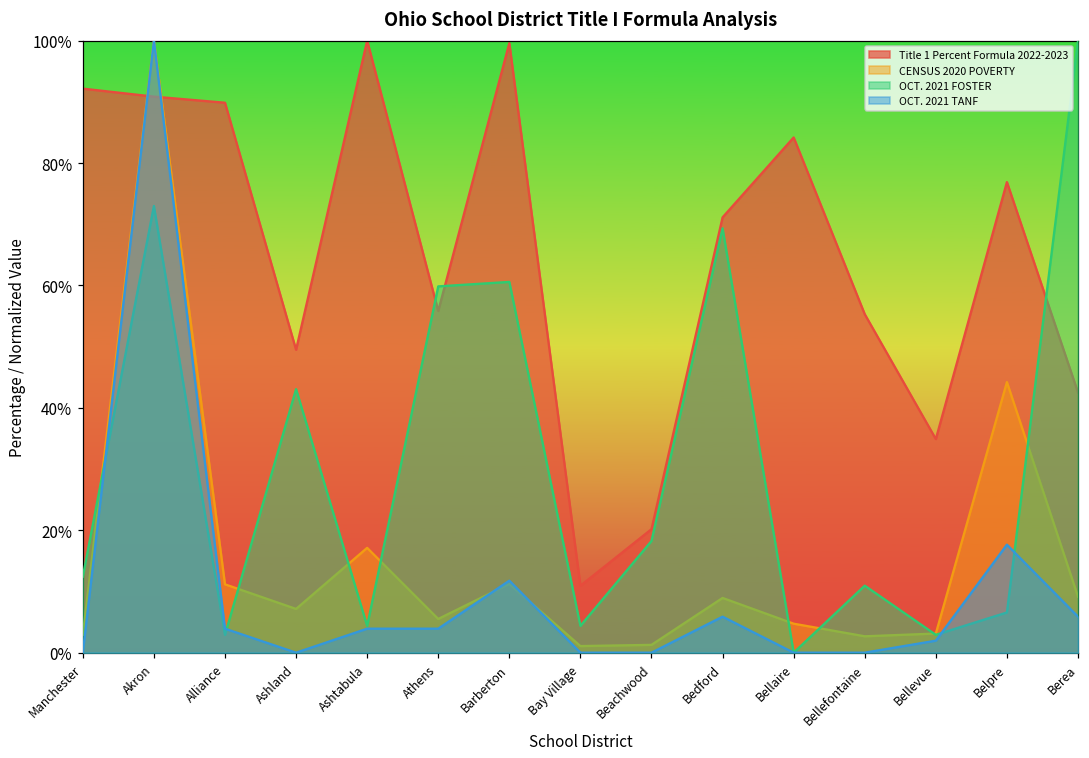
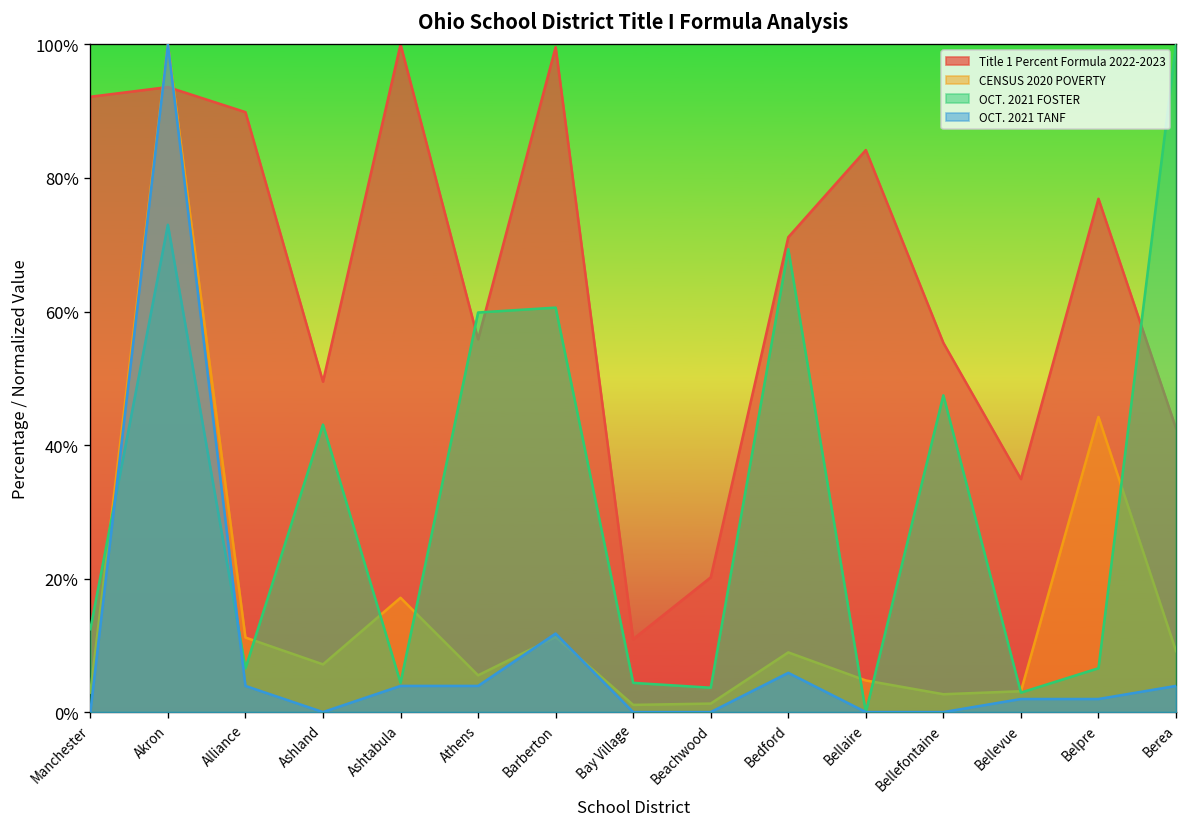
  {
    "Title 1 Percent Formula 2022-2023": {
      "Manchester": "92%",
-     "Akron": "91%",
+     "Akron": "94%",
      "Alliance": "90%",
      "Ashland": "49%",
      "Ashtabula": "100%",
      "Athens": "56%",
      "Barberton": "100%",
      "Bay Village": "11%",
      "Beachwood": "20%",
      "Bedford": "71%",
      "Bellaire": "84%",
      "Bellefontaine": "55%",
      "Bellevue": "35%",
      "Belpre": "77%",
      "Berea": "43%"
    },
    "CENSUS 2020 POVERTY": {
      "Manchester": "3%",
      "Alliance": "11%",
      "Ashland": "7%",
      "Ashtabula": "17%",
      "Athens": "6%",
      "Barberton": "11%",
      "Bay Village": "1%",
      "Beachwood": "1%",
      "Bedford": "9%",
      "Bellaire": "5%",
      "Bellefontaine": "3%",
      "Belpre": "44%",
      "Berea": "9%"
    },
    "OCT. 2021 FOSTER": {
      "Manchester": "12%",
      "Akron": "73%",
-     "Alliance": "3%",
+     "Alliance": "7%",
      "Ashland": "43%",
      "Athens": "60%",
      "Barberton": "61%",
      "Bay Village": "4%",
-     "Beachwood": "18%",
+     "Beachwood": "4%",
      "Bedford": "69%",
-     "Bellefontaine": "11%",
+     "Bellefontaine": "47%",
      "Belpre": "7%",
      "Berea": "100%"
    },
    "OCT. 2021 TANF": {
      "Manchester": "0%",
      "Alliance": "4%",
      "Ashland": "0%",
      "Athens": "4%",
      "Barberton": "12%",
      "Bay Village": "0%",
      "Beachwood": "0%",
      "Bedford": "6%",
      "Bellefontaine": "0%",
      "Bellevue": "2%",
-     "Belpre": "18%",
-     "Berea": "6%"
+     "Belpre": "2%",
+     "Berea": "4%"
    }
  }
